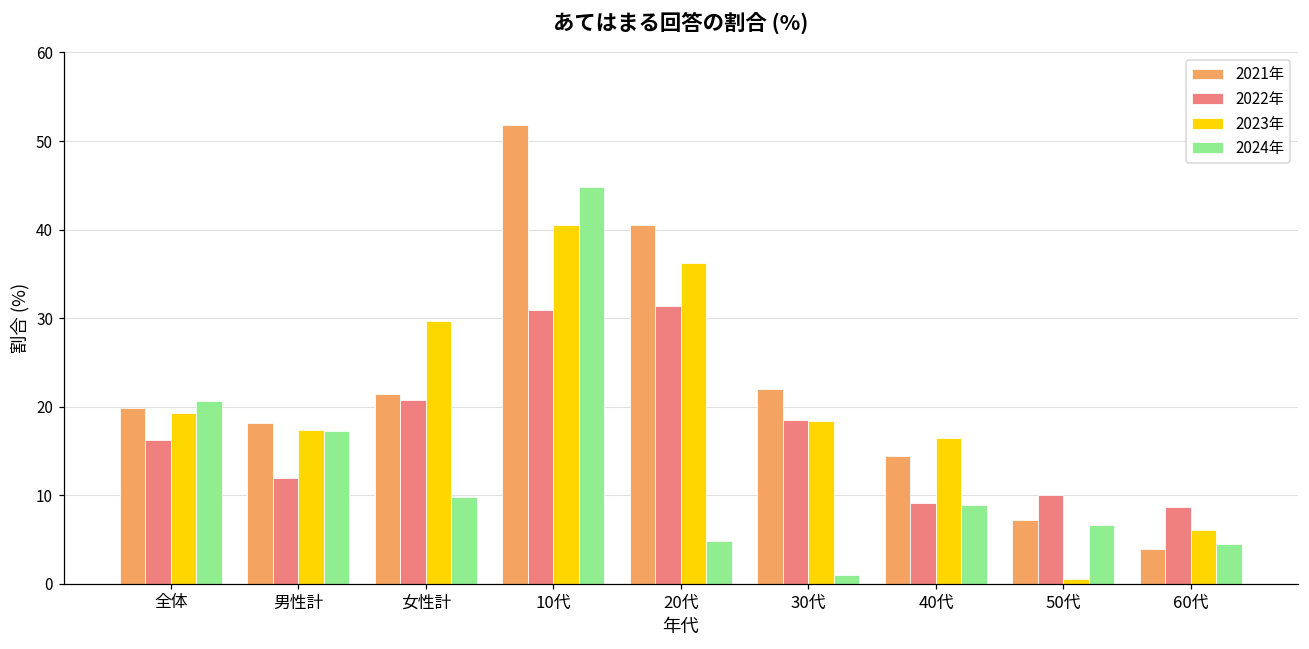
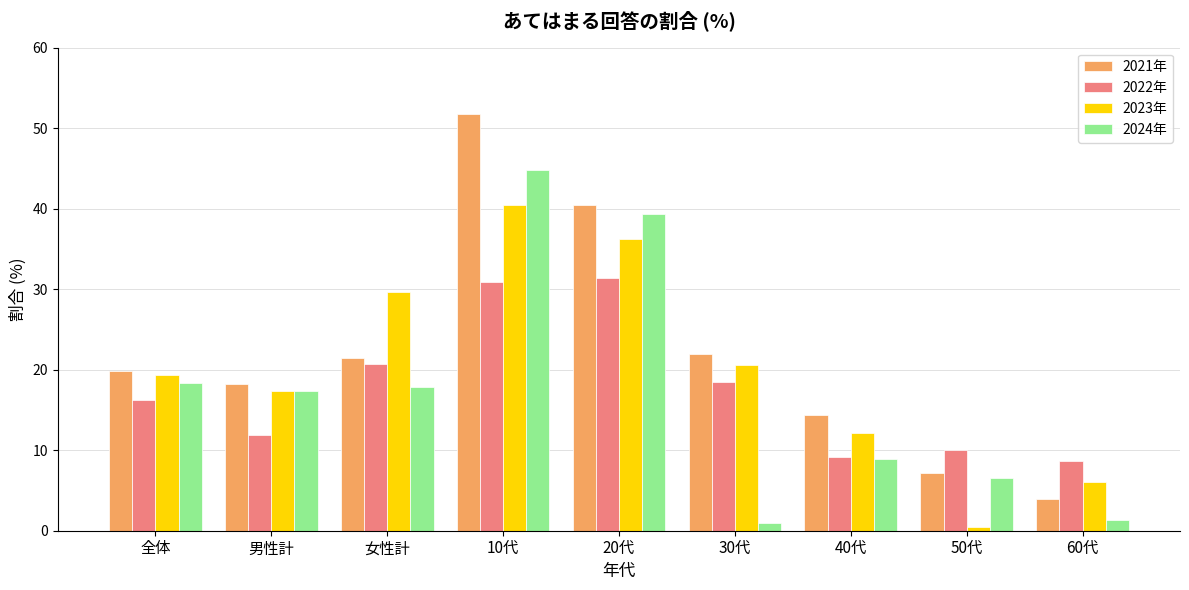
  {
    "2023年": {
      "全体": 19,
      "男性計": 17,
      "女性計": 30,
      "10代": 41,
      "20代": 36,
-     "30代": 18,
-     "40代": 17,
+     "30代": 21,
+     "40代": 12,
      "50代": 1,
      "60代": 6
    },
    "2024年": {
-     "全体": 21,
+     "全体": 18,
      "男性計": 17,
-     "女性計": 10,
+     "女性計": 18,
      "10代": 45,
-     "20代": 5,
+     "20代": 39,
      "30代": 1,
      "40代": 9,
      "50代": 7,
-     "60代": 5
+     "60代": 1
    }
  }
